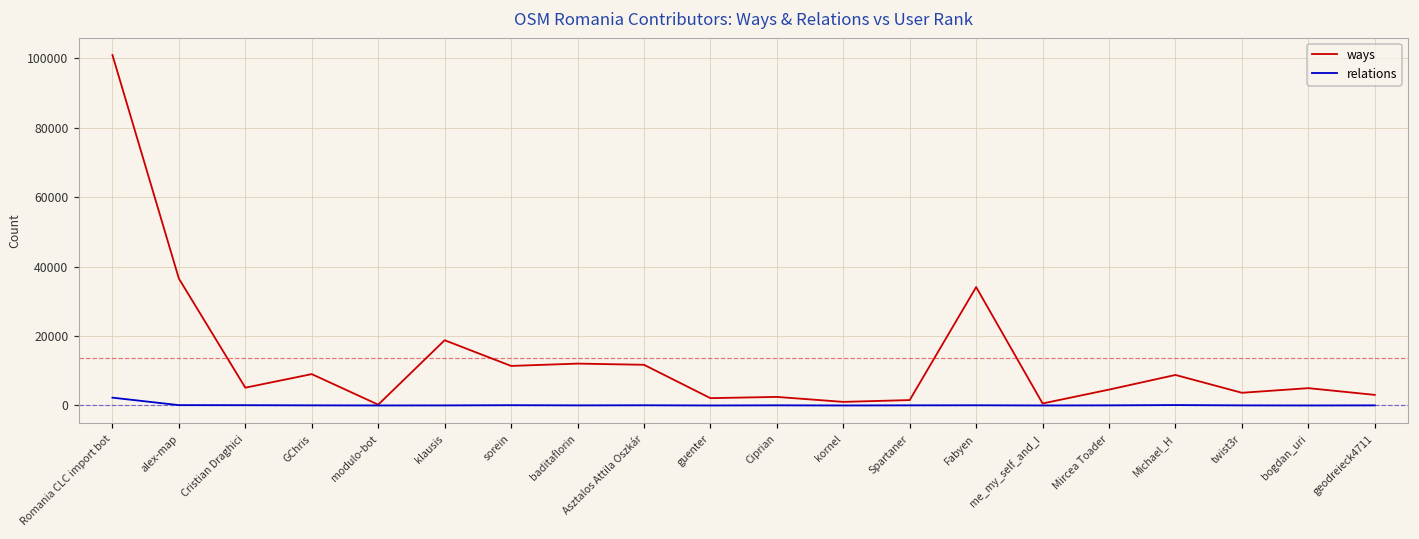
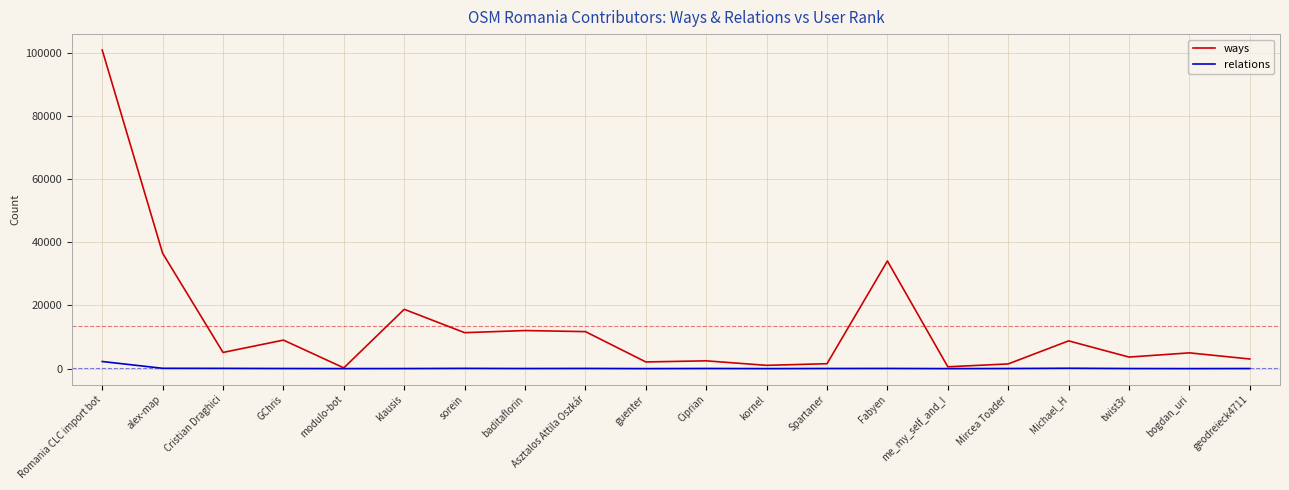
  {
    "ways": {
      "Romania CLC import bot": 101000,
      "alex-map": 37000,
      "Cristian Draghici": 5000,
      "GChris": 9000,
      "klausis": 19000,
      "sorein": 11000,
      "baditaflorin": 12000,
      "Asztalos Attila Oszkár": 12000,
      "guenter": 2000,
      "Ciprian": 2000,
      "kornel": 1000,
      "Spartaner": 2000,
      "Fabyen": 34000,
-     "Mircea Toader": 5000,
+     "Mircea Toader": 1000,
      "Michael_H": 9000,
      "twist3r": 4000,
      "bogdan_uri": 5000,
      "geodreieck4711": 3000
    },
    "relations": {
      "Romania CLC import bot": 2000,
      "alex-map": 0,
      "Cristian Draghici": 0,
      "GChris": 0,
      "klausis": 0,
      "sorein": 0,
      "baditaflorin": 0,
      "Asztalos Attila Oszkár": 0,
      "guenter": 0,
      "Ciprian": 0,
      "kornel": 0,
      "Spartaner": 0,
      "Fabyen": 0,
      "Mircea Toader": 0,
      "Michael_H": 0,
      "twist3r": 0,
      "bogdan_uri": 0,
      "geodreieck4711": 0
    }
  }
